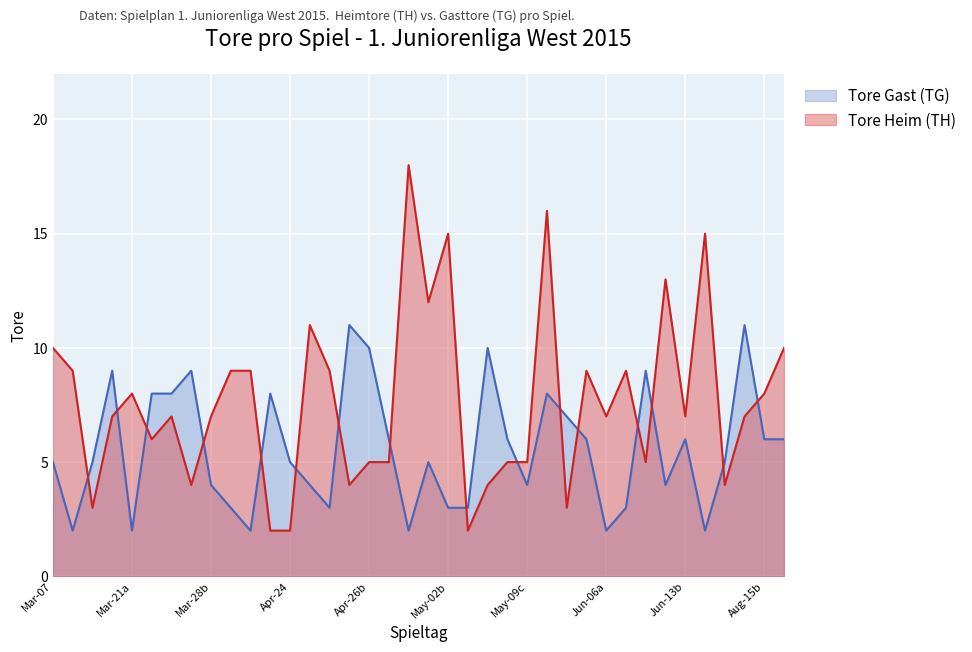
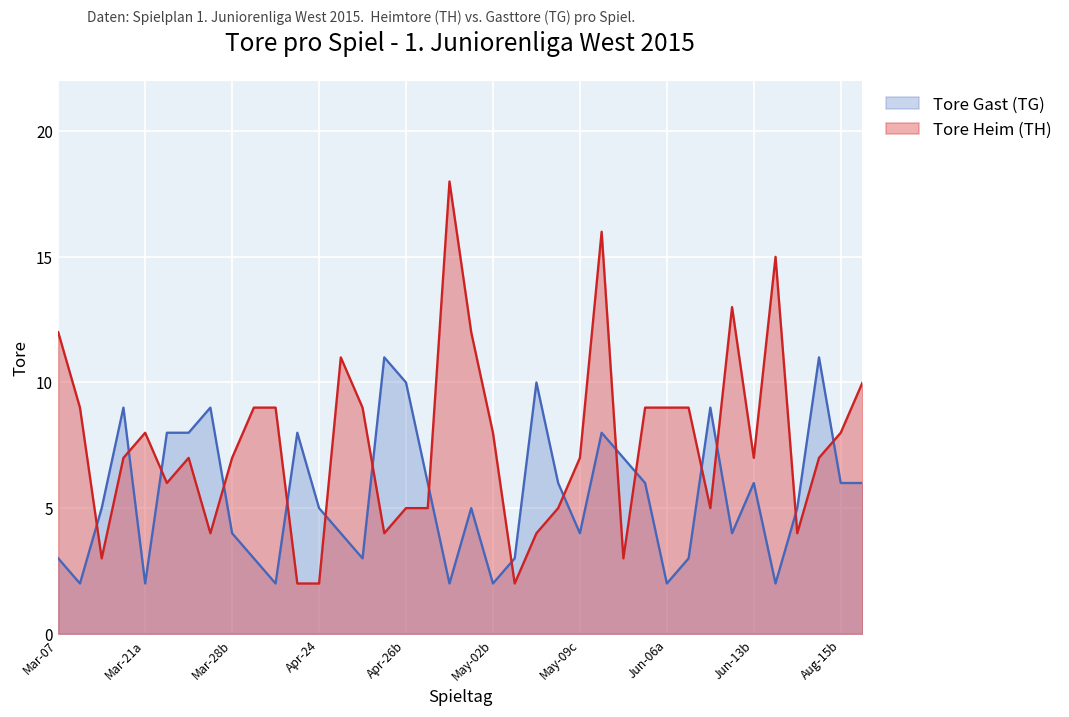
  {
    "Tore Gast (TG)": {
-     "Mar-07": 5,
+     "Mar-07": 3,
      "Mar-21a": 2,
      "Mar-28b": 4,
      "Apr-24": 5,
      "Apr-26b": 10,
-     "May-02b": 3,
+     "May-02b": 2,
      "May-09c": 4,
      "Jun-06a": 2,
      "Jun-13b": 6,
      "Aug-15b": 6
    },
    "Tore Heim (TH)": {
-     "Mar-07": 10,
+     "Mar-07": 12,
      "Mar-21a": 8,
      "Mar-28b": 7,
      "Apr-24": 2,
      "Apr-26b": 5,
-     "May-02b": 15,
-     "May-09c": 5,
-     "Jun-06a": 7,
+     "May-02b": 8,
+     "May-09c": 7,
+     "Jun-06a": 9,
      "Jun-13b": 7,
      "Aug-15b": 8
    }
  }
